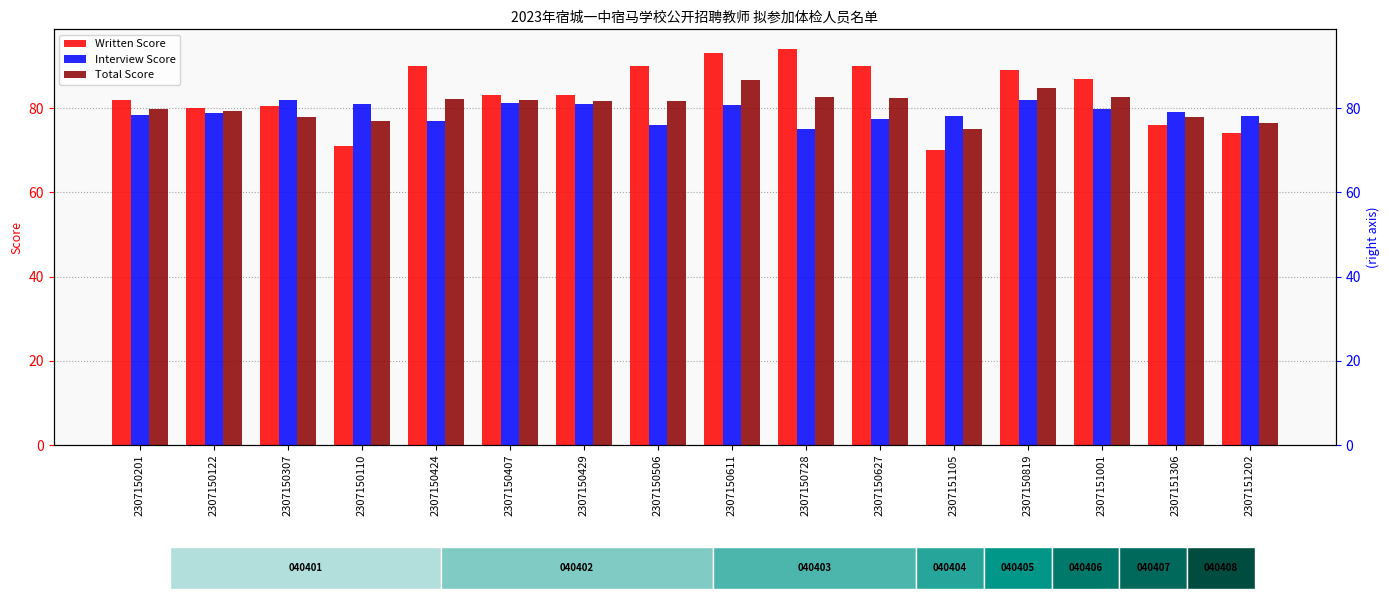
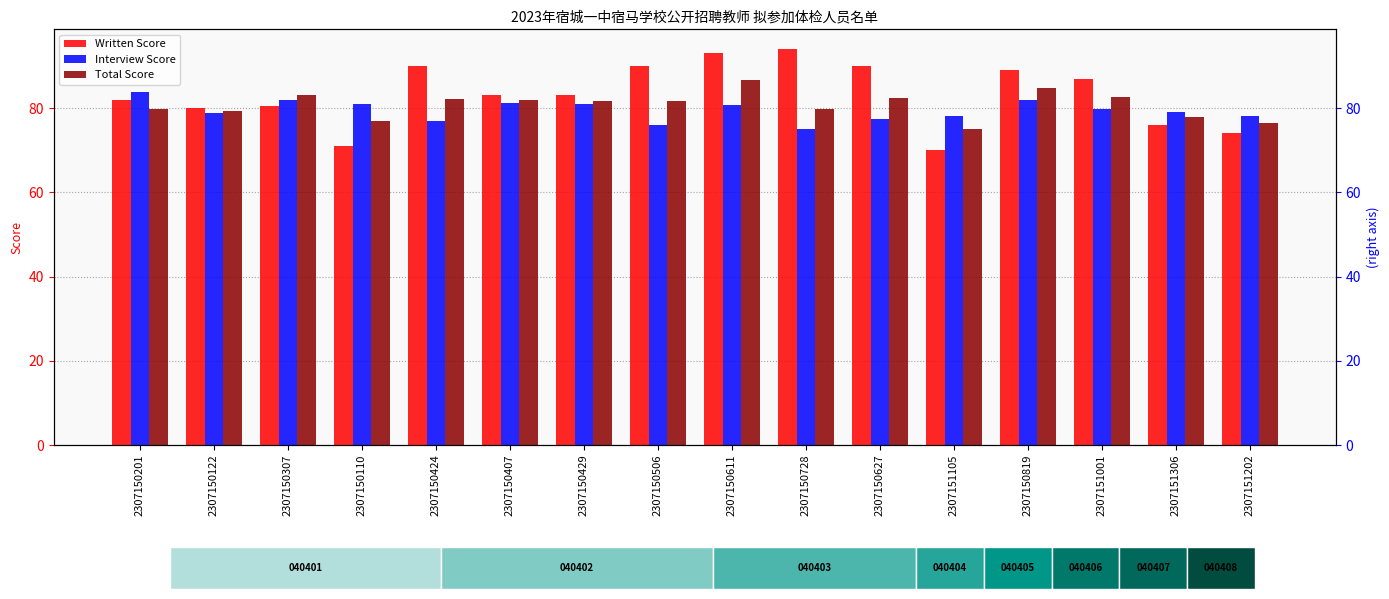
  {
    "Written Score": {
      "2307150201": 82,
      "2307150122": 80,
      "2307150307": 81,
      "2307150110": 71,
      "2307150424": 90,
      "2307150407": 83,
      "2307150429": 83,
      "2307150506": 90,
      "2307150611": 93,
      "2307150728": 94,
      "2307150627": 90,
      "2307151105": 70,
      "2307150819": 89,
      "2307151001": 87,
      "2307151306": 76,
      "2307151202": 74
    },
    "Interview Score": {
-     "2307150201": 78,
+     "2307150201": 84,
      "2307150122": 79,
      "2307150307": 82,
      "2307150110": 81,
      "2307150424": 77,
      "2307150407": 81,
      "2307150429": 81,
      "2307150506": 76,
      "2307150611": 81,
      "2307150728": 75,
      "2307150627": 77,
      "2307151105": 78,
      "2307150819": 82,
      "2307151001": 80,
      "2307151306": 79,
      "2307151202": 78
    },
    "Total Score": {
      "2307150201": 80,
      "2307150122": 79,
-     "2307150307": 78,
+     "2307150307": 83,
      "2307150110": 77,
      "2307150424": 82,
      "2307150407": 82,
      "2307150429": 82,
      "2307150506": 82,
      "2307150611": 87,
-     "2307150728": 83,
+     "2307150728": 80,
      "2307150627": 82,
      "2307151105": 75,
      "2307150819": 85,
      "2307151001": 83,
      "2307151306": 78,
      "2307151202": 77
    }
  }
